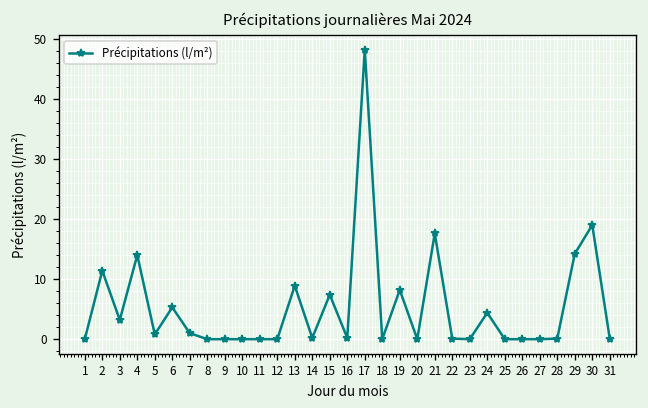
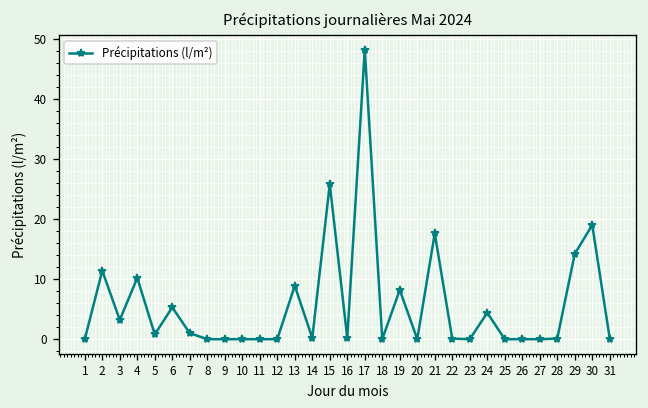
  {
    "1": 0,
    "2": 11,
    "3": 3,
-   "4": 14,
+   "4": 10,
    "5": 1,
    "6": 5,
    "7": 1,
    "8": 0,
    "9": 0,
    "10": 0,
    "11": 0,
    "12": 0,
    "13": 9,
    "14": 0,
-   "15": 7,
+   "15": 26,
    "16": 0,
    "17": 48,
    "18": 0,
    "19": 8,
    "20": 0,
    "21": 18,
    "22": 0,
    "23": 0,
    "24": 4,
    "25": 0,
    "26": 0,
    "27": 0,
    "28": 0,
    "29": 14,
    "30": 19,
    "31": 0
  }
